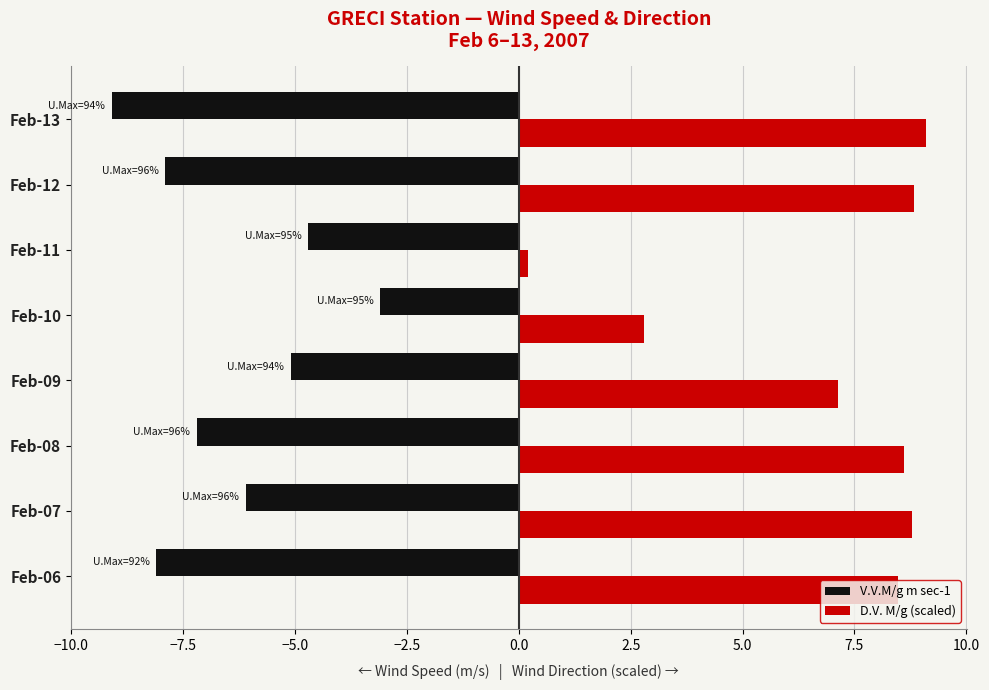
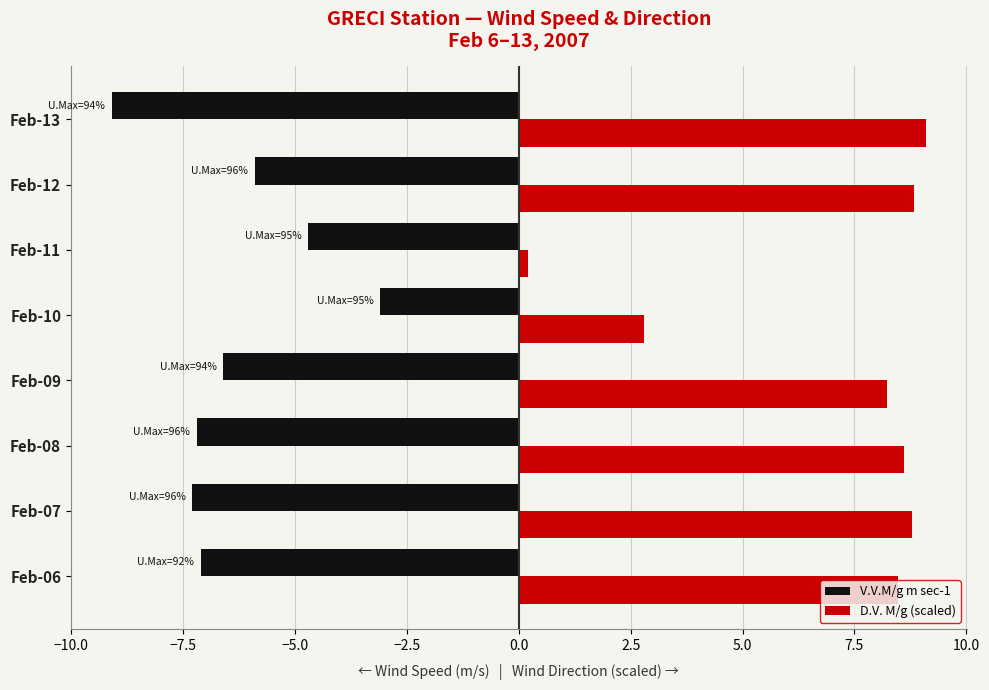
  {
    "V.V.M/g m sec-1": {
-     "Feb-12": -7.9,
-     "Feb-09": -5.1,
-     "Feb-07": -6.1,
-     "Feb-06": -8.1
+     "Feb-12": -5.9,
+     "Feb-09": -6.6,
+     "Feb-07": -7.3,
+     "Feb-06": -7.1
    },
    "D.V. M/g (scaled)": {
      "Feb-13": 9.1,
      "Feb-12": 8.8,
      "Feb-11": 0.2,
      "Feb-10": 2.8,
-     "Feb-09": 7.1,
+     "Feb-09": 8.2,
      "Feb-08": 8.6,
      "Feb-07": 8.8
    }
  }
